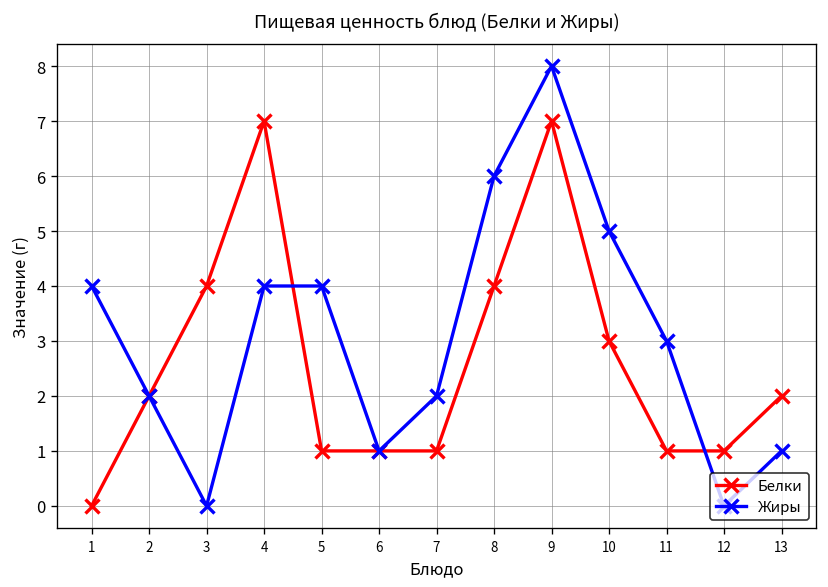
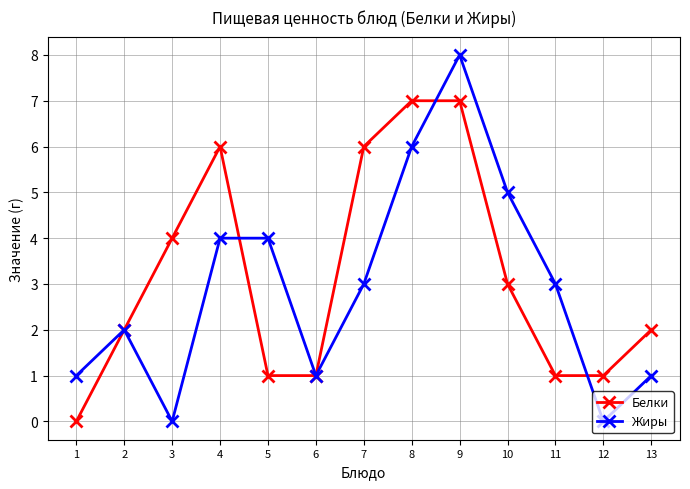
  {
    "Белки": {
      "1": 0,
      "3": 4,
-     "4": 7,
+     "4": 6,
      "5": 1,
-     "7": 1,
-     "8": 4,
+     "7": 6,
+     "8": 7,
      "9": 7,
      "10": 3,
      "11": 1,
      "12": 1,
      "13": 2
    },
    "Жиры": {
-     "1": 4,
+     "1": 1,
      "3": 0,
      "4": 4,
      "5": 4,
-     "7": 2,
+     "7": 3,
      "8": 6,
      "9": 8,
      "10": 5,
      "11": 3,
      "13": 1
    }
  }
